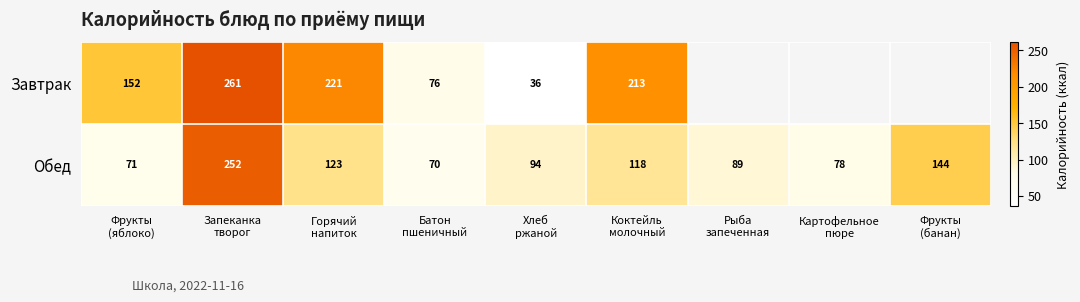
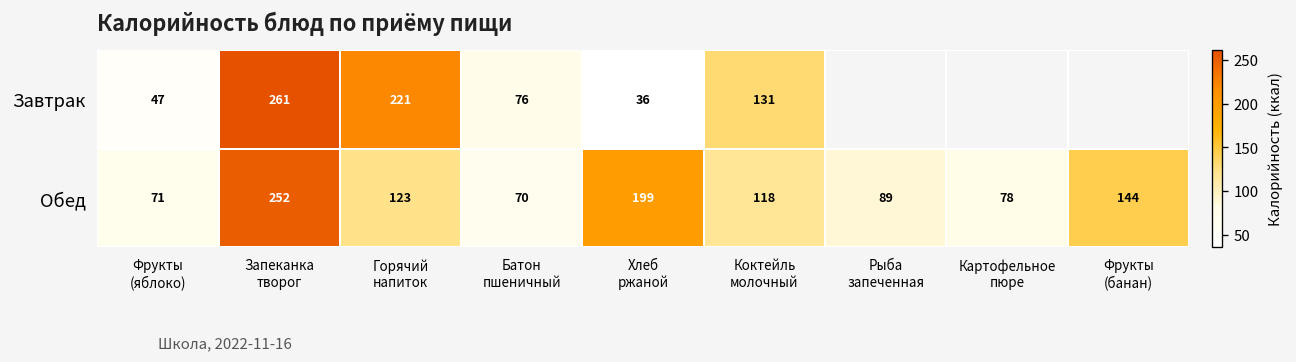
  {
    "Завтрак": {
-     "Фрукты (яблоко)": 152,
+     "Фрукты (яблоко)": 47,
      "Запеканка творог": 261,
      "Горячий напиток": 221,
      "Батон пшеничный": 76,
      "Хлеб ржаной": 36,
-     "Коктейль молочный": 213
+     "Коктейль молочный": 131
    },
    "Обед": {
      "Фрукты (яблоко)": 71,
      "Запеканка творог": 252,
      "Горячий напиток": 123,
      "Батон пшеничный": 70,
-     "Хлеб ржаной": 94,
+     "Хлеб ржаной": 199,
      "Коктейль молочный": 118,
      "Рыба запеченная": 89,
      "Картофельное пюре": 78,
      "Фрукты (банан)": 144
    }
  }
